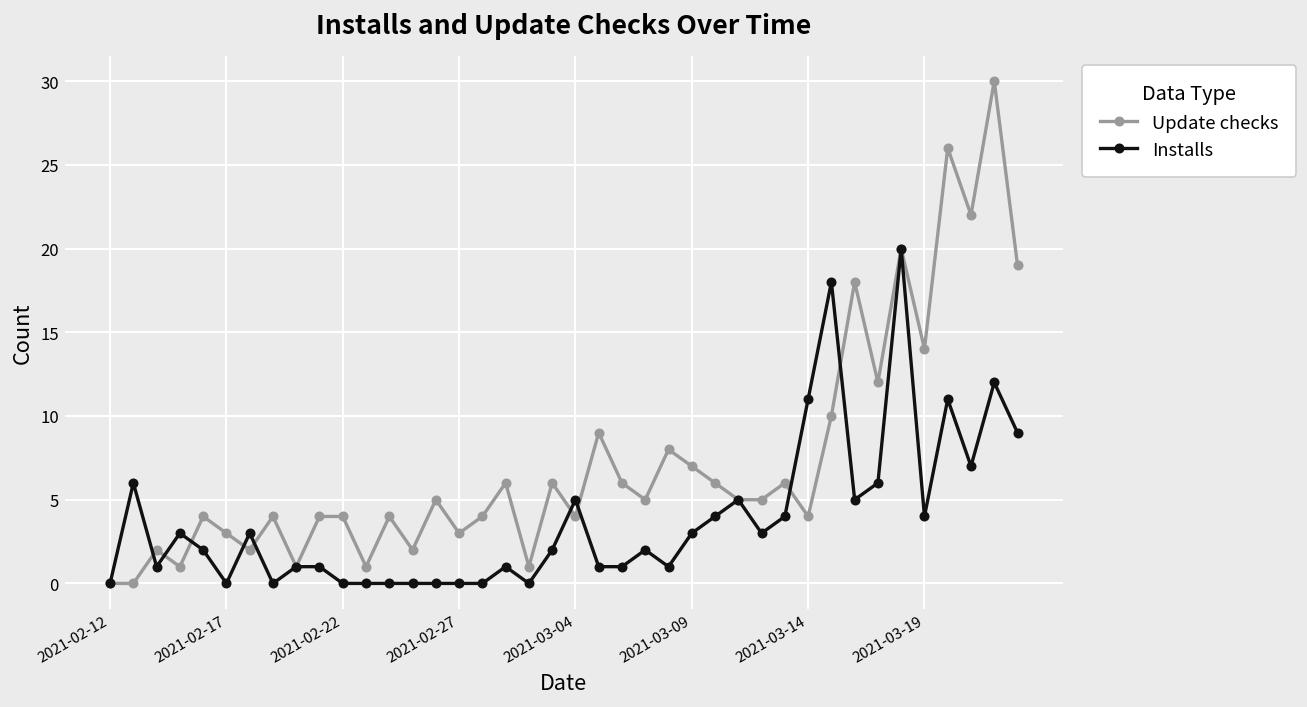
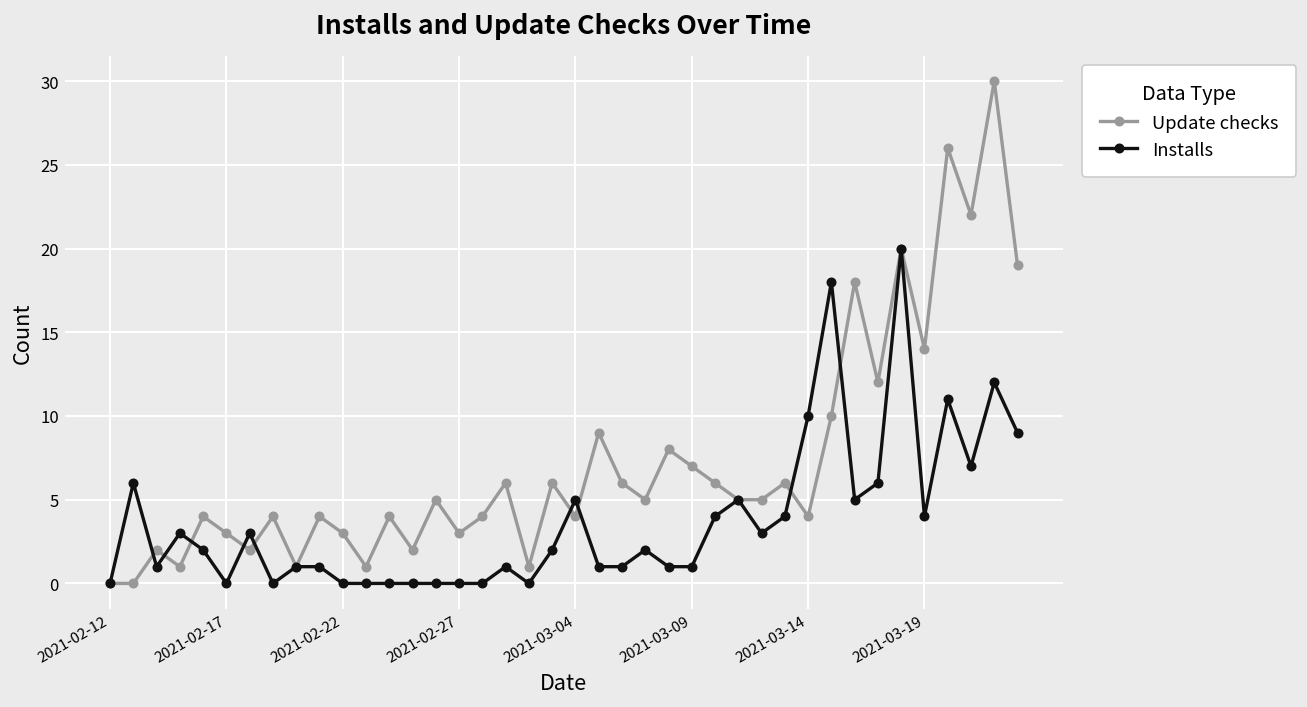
  {
    "Update checks": {
      "2021-02-17": 3,
-     "2021-02-22": 4,
+     "2021-02-22": 3,
      "2021-02-27": 3,
      "2021-03-04": 4,
      "2021-03-09": 7,
      "2021-03-14": 4,
      "2021-03-19": 14
    },
    "Installs": {
      "2021-02-17": 0,
      "2021-02-22": 0,
      "2021-02-27": 0,
      "2021-03-04": 5,
-     "2021-03-09": 3,
-     "2021-03-14": 11,
+     "2021-03-09": 1,
+     "2021-03-14": 10,
      "2021-03-19": 4
    }
  }
